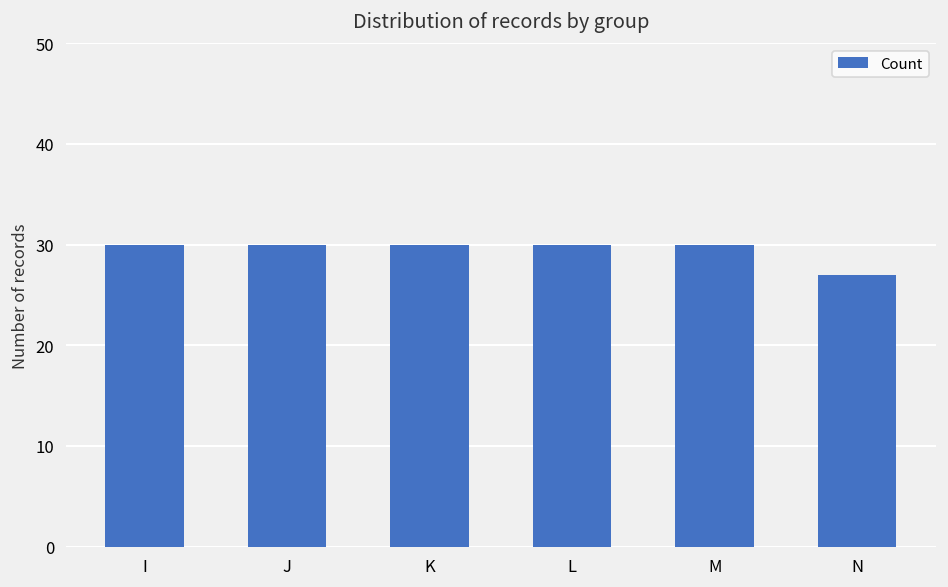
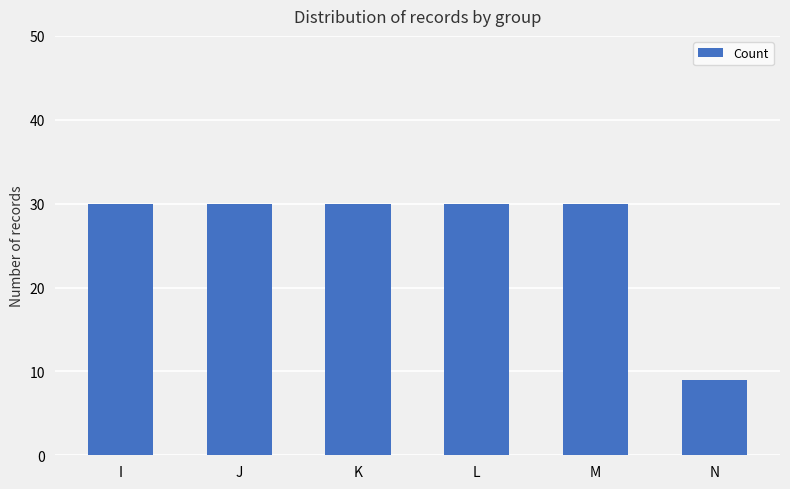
  {
    "I": 30,
    "J": 30,
    "K": 30,
    "L": 30,
    "M": 30,
-   "N": 27
+   "N": 9
  }
